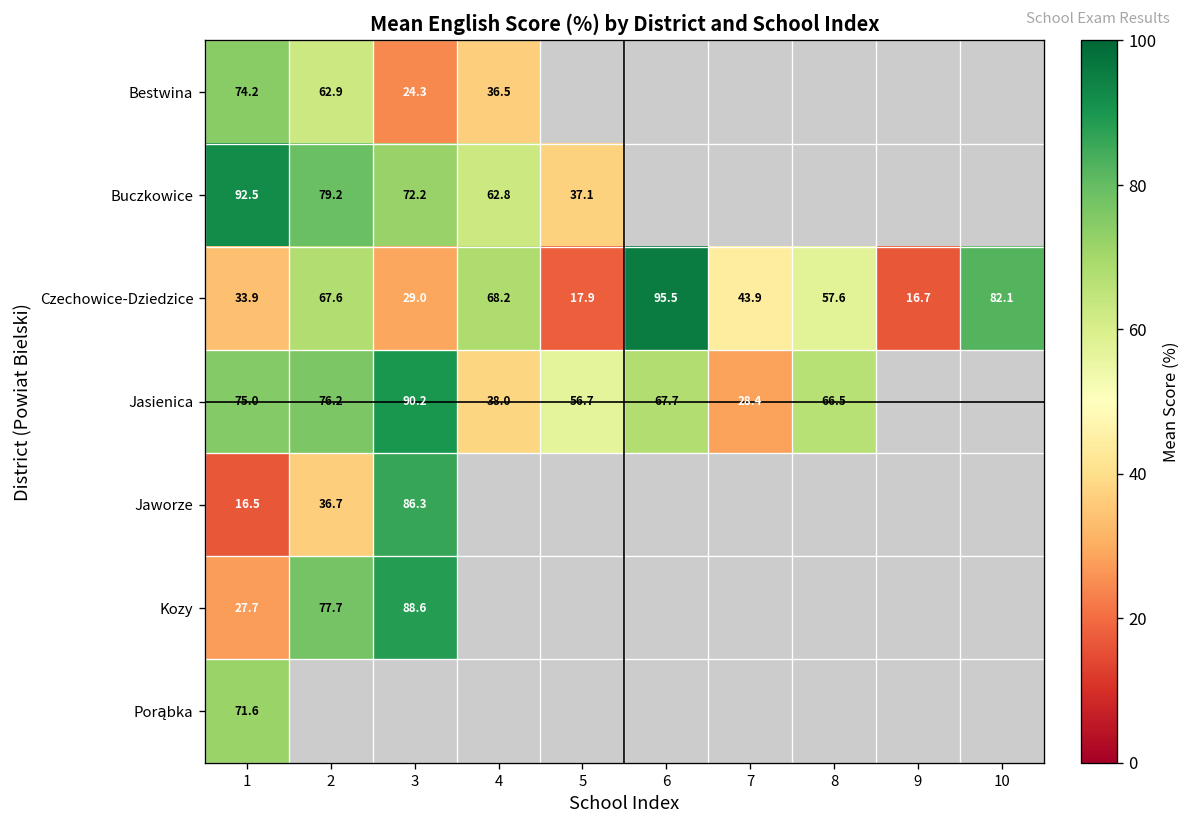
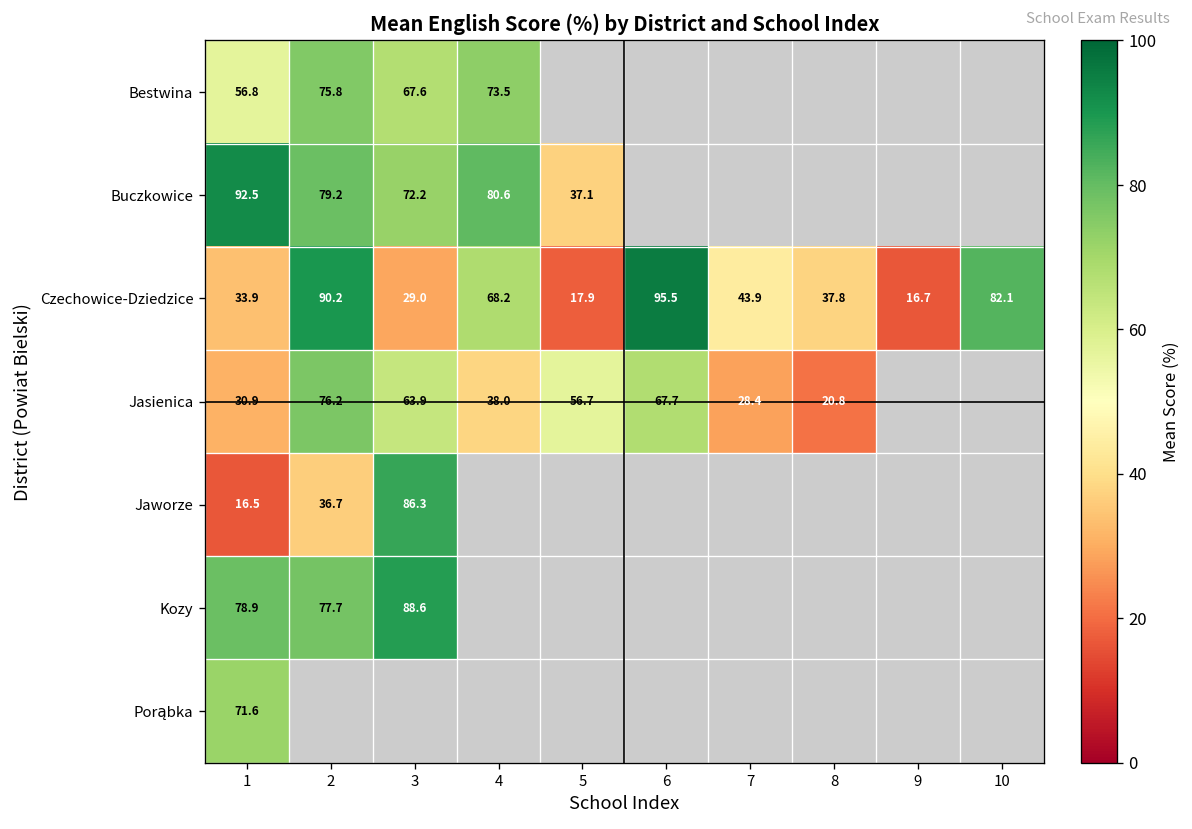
  {
    "Bestwina": {
-     "1": 74.2,
-     "2": 62.9,
-     "3": 24.3,
-     "4": 36.5
+     "1": 56.8,
+     "2": 75.8,
+     "3": 67.6,
+     "4": 73.5
    },
    "Buczkowice": {
      "1": 92.5,
      "2": 79.2,
      "3": 72.2,
-     "4": 62.8,
+     "4": 80.6,
      "5": 37.1
    },
    "Czechowice-Dziedzice": {
      "1": 33.9,
-     "2": 67.6,
+     "2": 90.2,
      "3": 29.0,
      "4": 68.2,
      "5": 17.9,
      "6": 95.5,
      "7": 43.9,
-     "8": 57.6,
+     "8": 37.8,
      "9": 16.7,
      "10": 82.1
    },
    "Jasienica": {
-     "1": 75.0,
+     "1": 30.9,
      "2": 76.2,
-     "3": 90.2,
+     "3": 63.9,
      "4": 38.0,
      "5": 56.7,
      "6": 67.7,
      "7": 28.4,
-     "8": 66.5
+     "8": 20.8
    },
    "Jaworze": {
      "1": 16.5,
      "2": 36.7,
      "3": 86.3
    },
    "Kozy": {
-     "1": 27.7,
+     "1": 78.9,
      "2": 77.7,
      "3": 88.6
    },
    "Porąbka": {
      "1": 71.6
    }
  }
